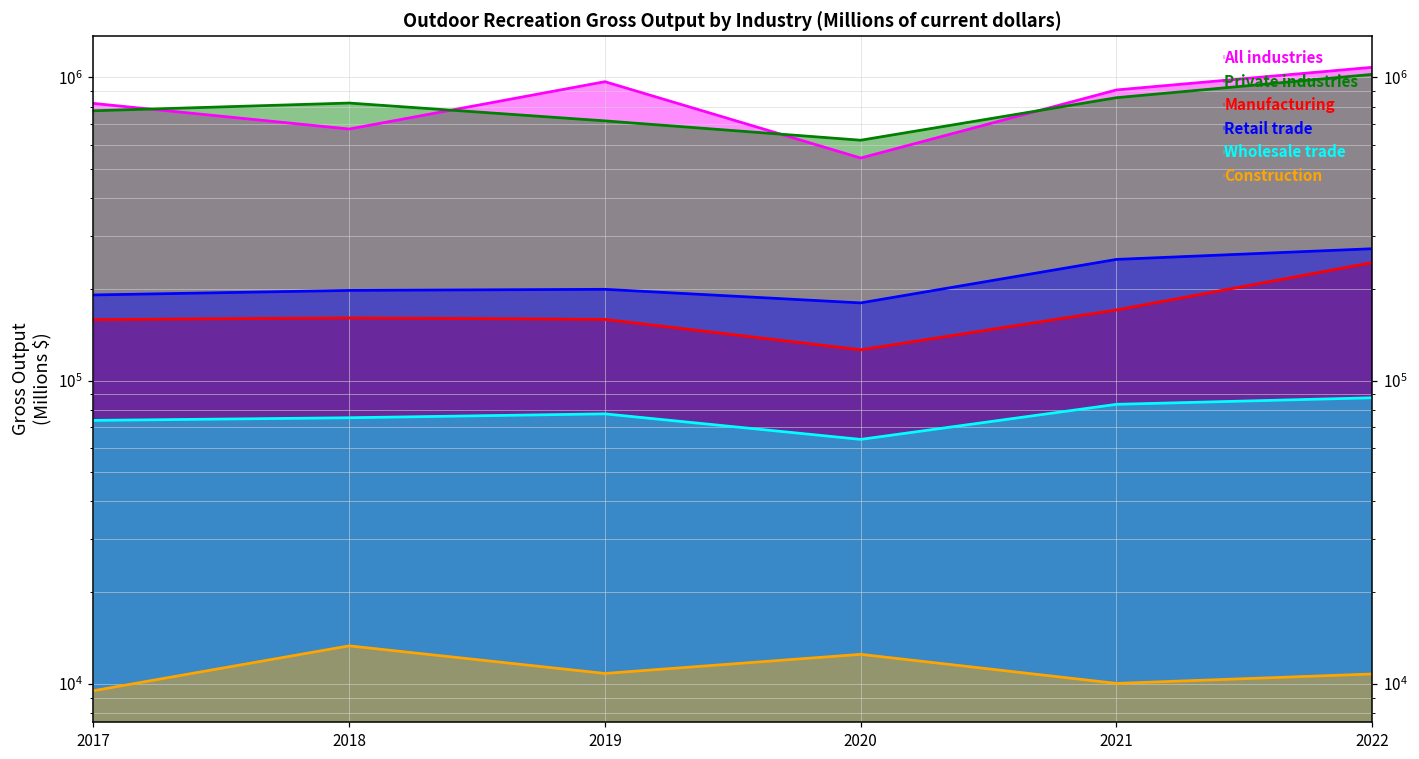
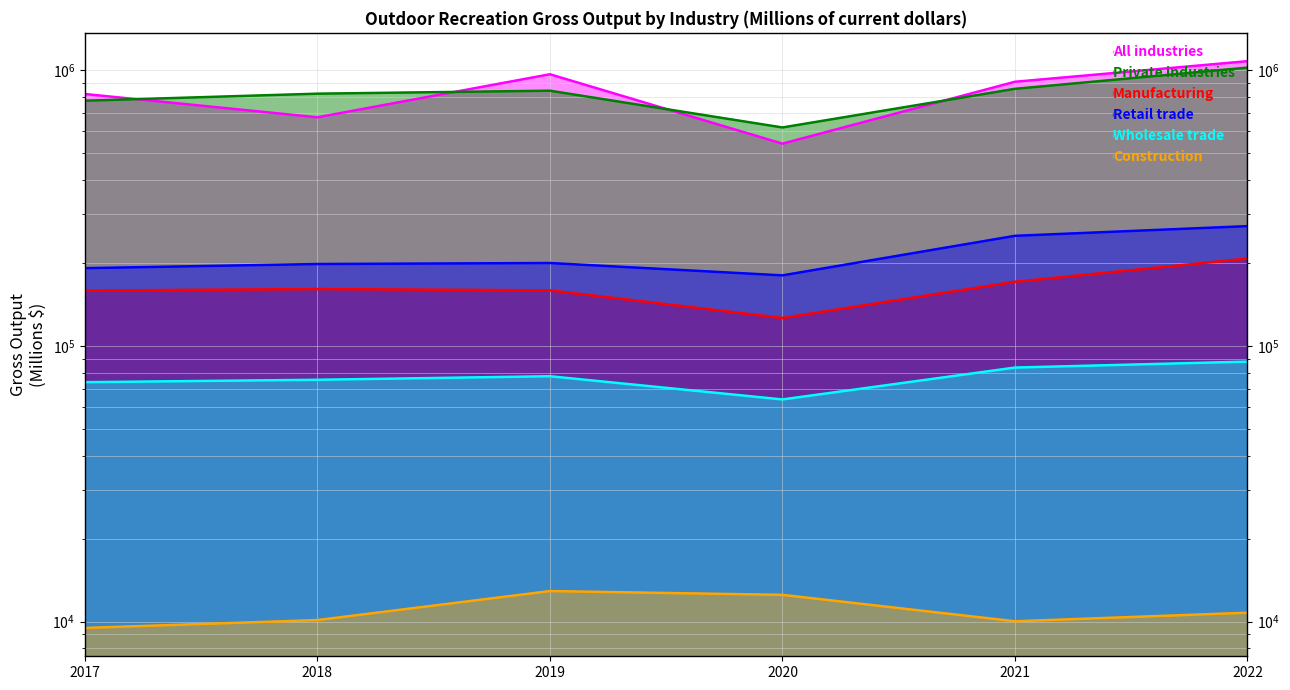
  {
    "All industries": {
      "2017": 820000,
      "2018": 670000,
      "2019": 970000,
      "2020": 540000,
      "2021": 910000,
      "2022": 1080000
    },
    "Private industries": {
      "2017": 780000,
      "2018": 820000,
-     "2019": 720000,
+     "2019": 840000,
      "2020": 620000,
      "2021": 860000,
      "2022": 1020000
    },
    "Manufacturing": {
      "2017": 160000,
      "2018": 160000,
      "2019": 160000,
      "2020": 130000,
      "2021": 170000,
-     "2022": 240000
+     "2022": 210000
    },
    "Retail trade": {
      "2017": 190000,
      "2018": 200000,
      "2019": 200000,
      "2020": 180000,
      "2021": 250000,
      "2022": 270000
    },
    "Wholesale trade": {
      "2017": 74000,
      "2018": 75000,
      "2019": 78000,
      "2020": 64000,
      "2021": 83000,
      "2022": 88000
    },
    "Construction": {
      "2017": 9500,
-     "2018": 13000,
-     "2019": 10800,
+     "2018": 10100,
+     "2019": 13000,
      "2020": 13000,
      "2021": 10000,
      "2022": 10800
    }
  }
